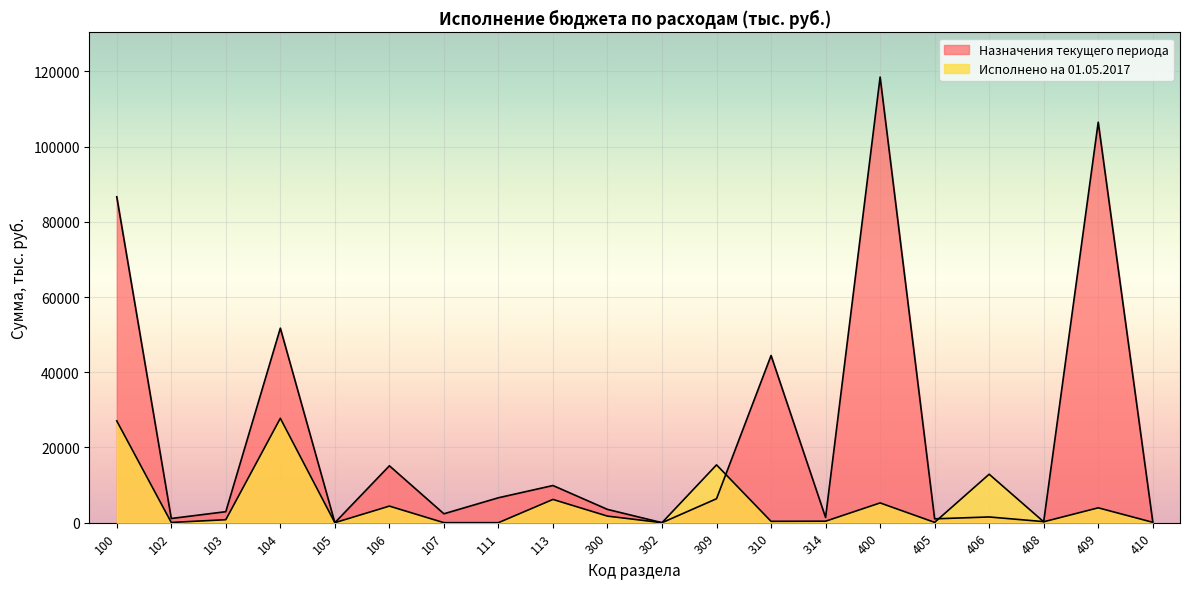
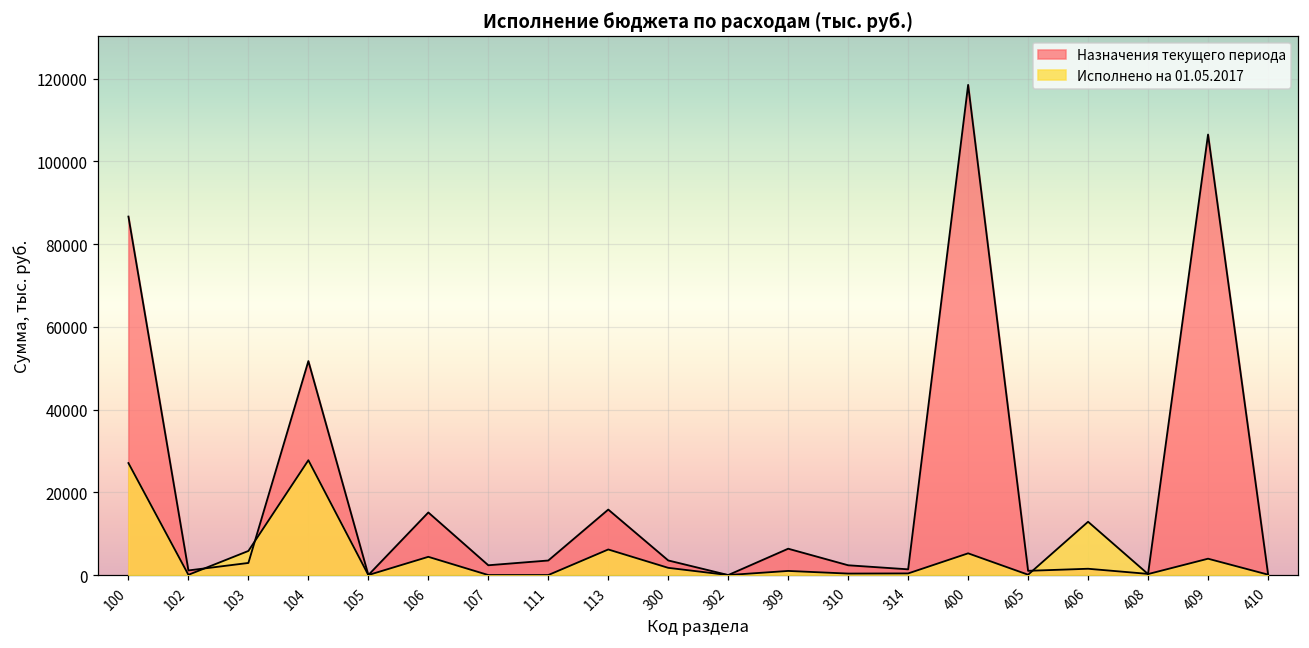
  {
    "Назначения текущего периода": {
      "100": 87000,
      "102": 1000,
      "103": 3000,
      "104": 52000,
      "106": 15000,
      "107": 2000,
-     "111": 7000,
-     "113": 10000,
+     "111": 4000,
+     "113": 16000,
      "300": 4000,
      "309": 6000,
-     "310": 44000,
+     "310": 2000,
      "314": 1000,
      "400": 118000,
      "405": 1000,
      "406": 2000,
      "409": 106000
    },
    "Исполнено на 01.05.2017": {
      "100": 27000,
      "102": 0,
-     "103": 1000,
+     "103": 6000,
      "104": 28000,
      "106": 4000,
      "107": 0,
      "111": 0,
      "113": 6000,
      "300": 2000,
-     "309": 15000,
+     "309": 1000,
      "310": 0,
      "314": 0,
      "400": 5000,
      "405": 0,
      "406": 13000,
      "409": 4000
    }
  }
